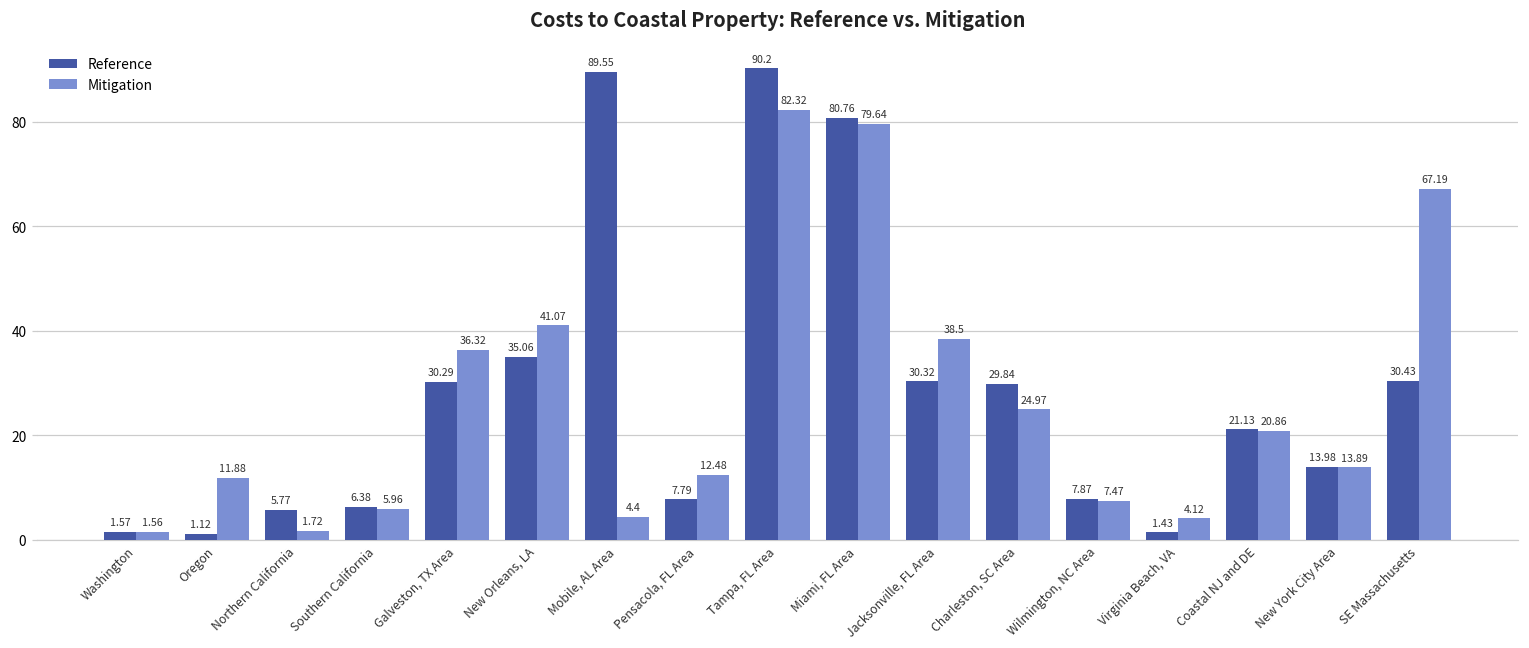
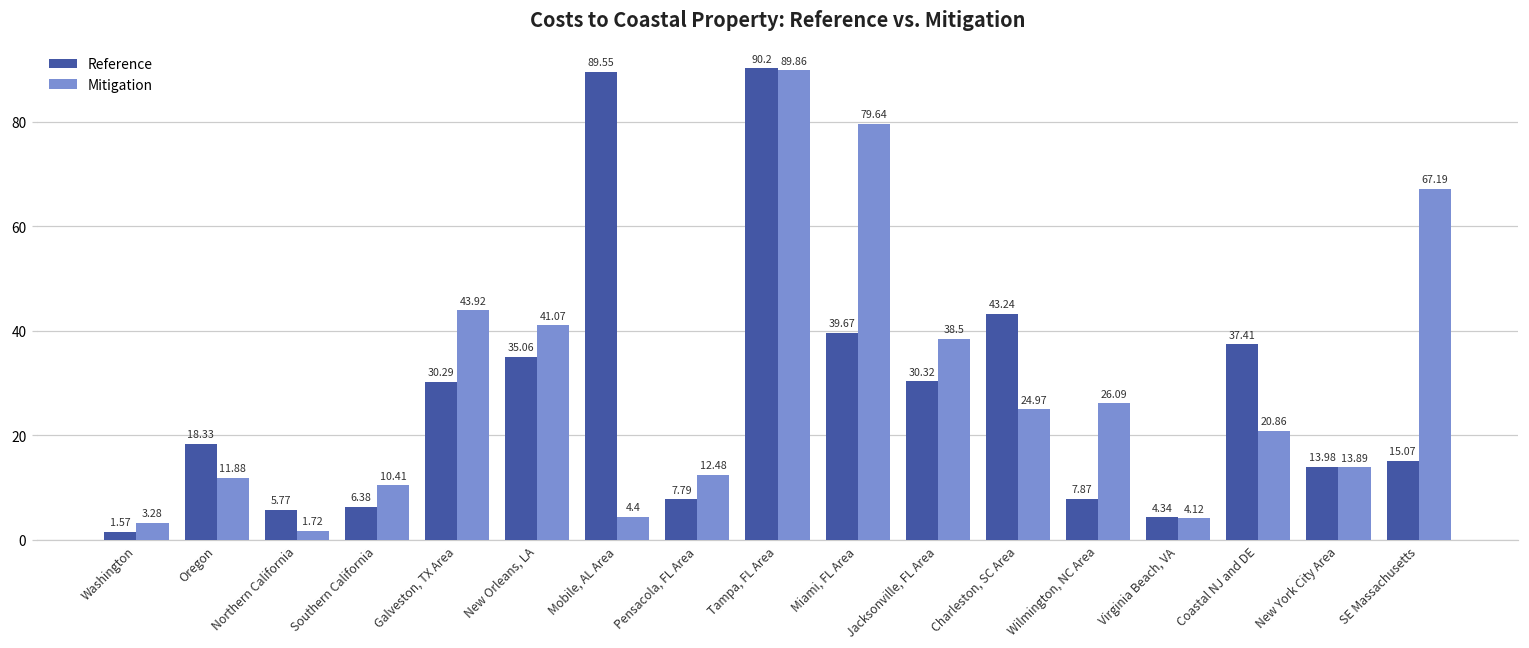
  {
    "Reference": {
      "Washington": 1.57,
-     "Oregon": 1.12,
+     "Oregon": 18.33,
      "Northern California": 5.77,
      "Southern California": 6.38,
      "Galveston, TX Area": 30.29,
      "New Orleans, LA": 35.06,
      "Mobile, AL Area": 89.55,
      "Pensacola, FL Area": 7.79,
      "Tampa, FL Area": 90.2,
-     "Miami, FL Area": 80.76,
+     "Miami, FL Area": 39.67,
      "Jacksonville, FL Area": 30.32,
-     "Charleston, SC Area": 29.84,
+     "Charleston, SC Area": 43.24,
      "Wilmington, NC Area": 7.87,
-     "Virginia Beach, VA": 1.43,
-     "Coastal NJ and DE": 21.13,
+     "Virginia Beach, VA": 4.34,
+     "Coastal NJ and DE": 37.41,
      "New York City Area": 13.98,
-     "SE Massachusetts": 30.43
+     "SE Massachusetts": 15.07
    },
    "Mitigation": {
-     "Washington": 1.56,
+     "Washington": 3.28,
      "Oregon": 11.88,
      "Northern California": 1.72,
-     "Southern California": 5.96,
-     "Galveston, TX Area": 36.32,
+     "Southern California": 10.41,
+     "Galveston, TX Area": 43.92,
      "New Orleans, LA": 41.07,
      "Mobile, AL Area": 4.4,
      "Pensacola, FL Area": 12.48,
-     "Tampa, FL Area": 82.32,
+     "Tampa, FL Area": 89.86,
      "Miami, FL Area": 79.64,
      "Jacksonville, FL Area": 38.5,
      "Charleston, SC Area": 24.97,
-     "Wilmington, NC Area": 7.47,
+     "Wilmington, NC Area": 26.09,
      "Virginia Beach, VA": 4.12,
      "Coastal NJ and DE": 20.86,
      "New York City Area": 13.89,
      "SE Massachusetts": 67.19
    }
  }
